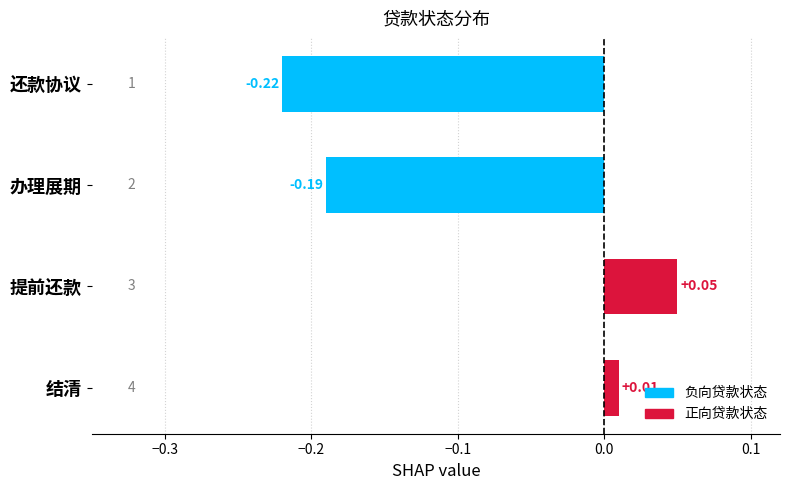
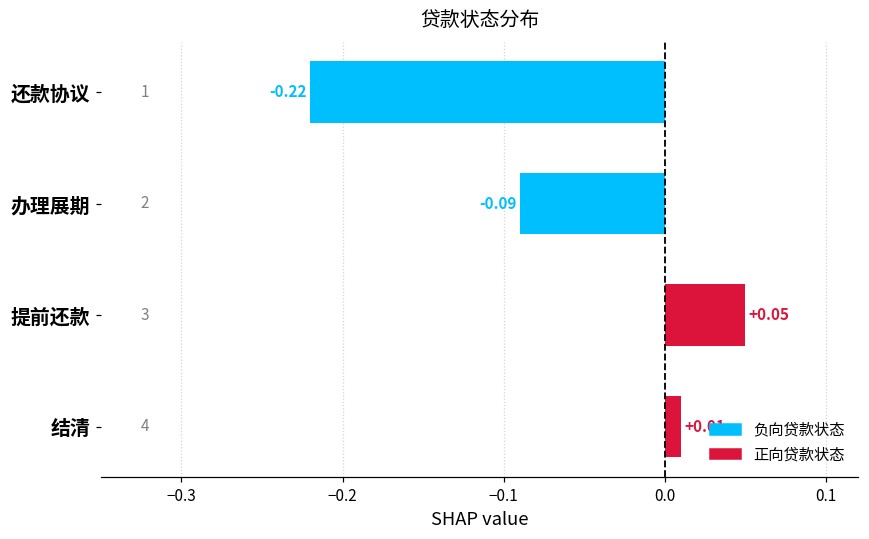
  {
    "还款协议": "-0.22",
-   "办理展期": "-0.19",
+   "办理展期": "-0.09",
    "提前还款": "+0.05",
    "结清": "+0.01"
  }
